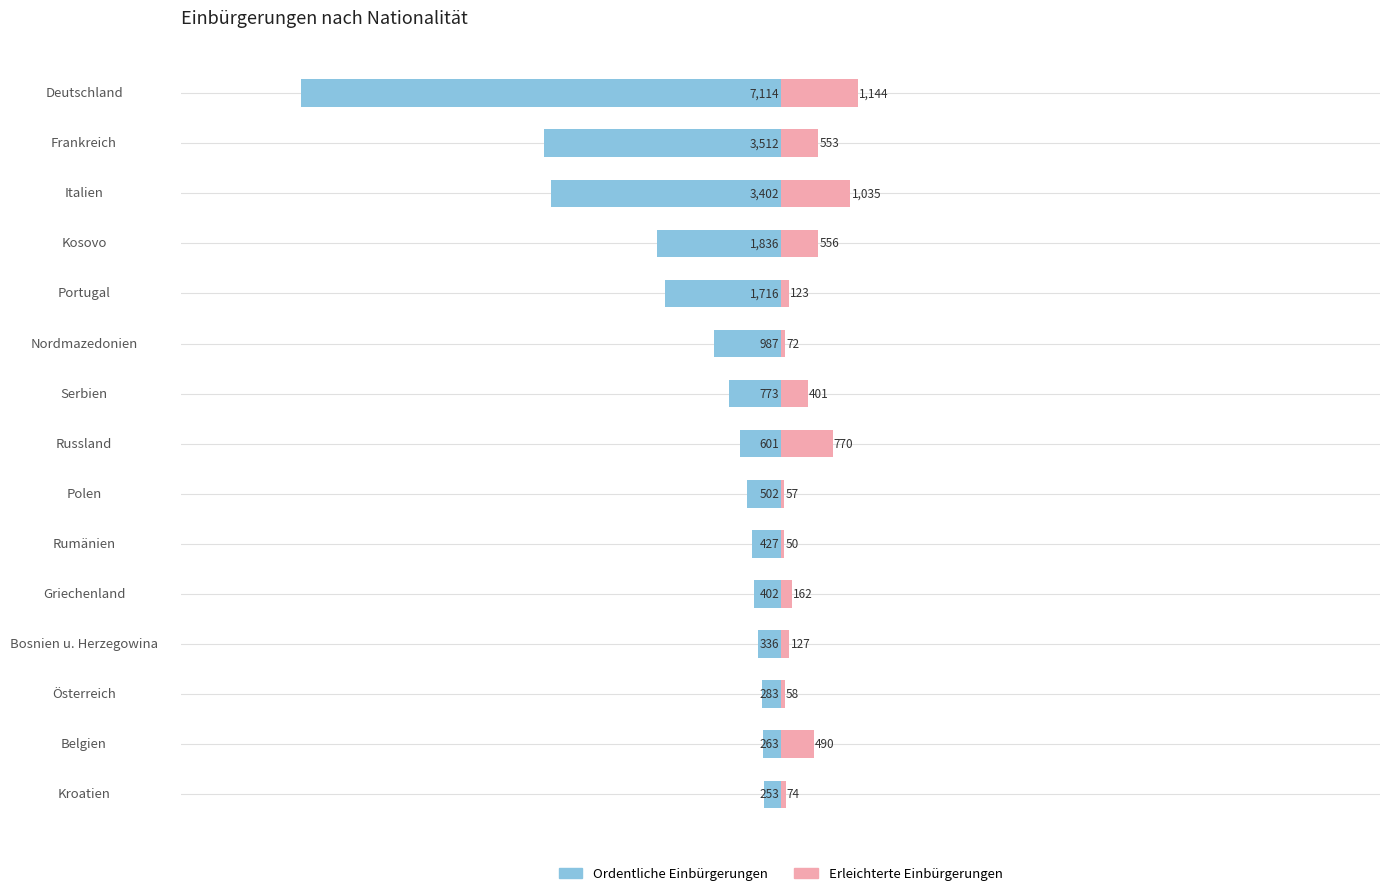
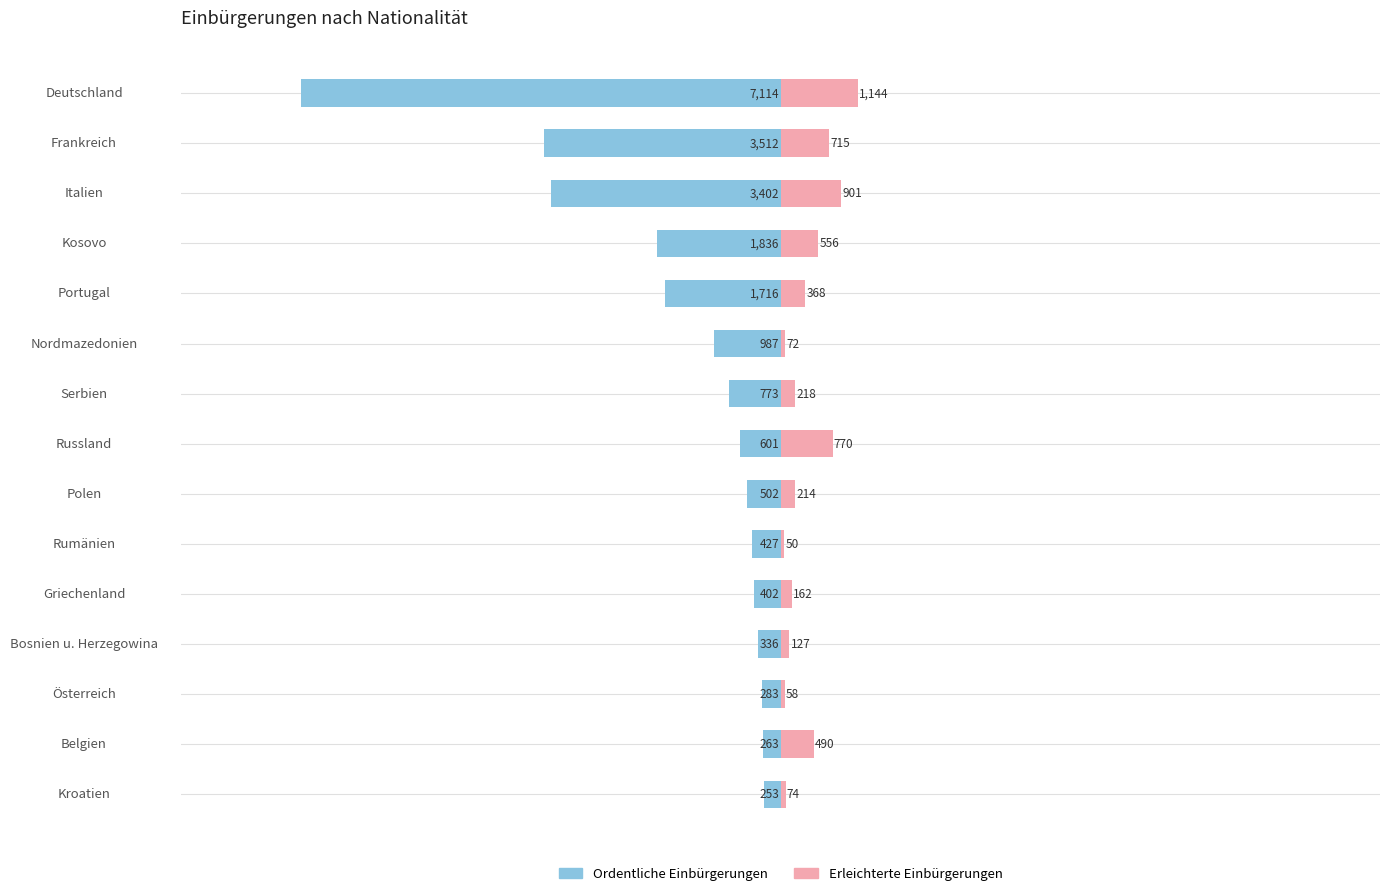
  {
    "Erleichterte Einbürgerungen": {
      "Deutschland": "1,144",
-     "Frankreich": "553",
-     "Italien": "1,035",
+     "Frankreich": "715",
+     "Italien": "901",
      "Kosovo": "556",
-     "Portugal": "123",
+     "Portugal": "368",
      "Nordmazedonien": "72",
-     "Serbien": "401",
+     "Serbien": "218",
      "Russland": "770",
-     "Polen": "57",
+     "Polen": "214",
      "Rumänien": "50",
      "Griechenland": "162",
      "Bosnien u. Herzegowina": "127",
      "Österreich": "58",
      "Belgien": "490",
      "Kroatien": "74"
    }
  }
